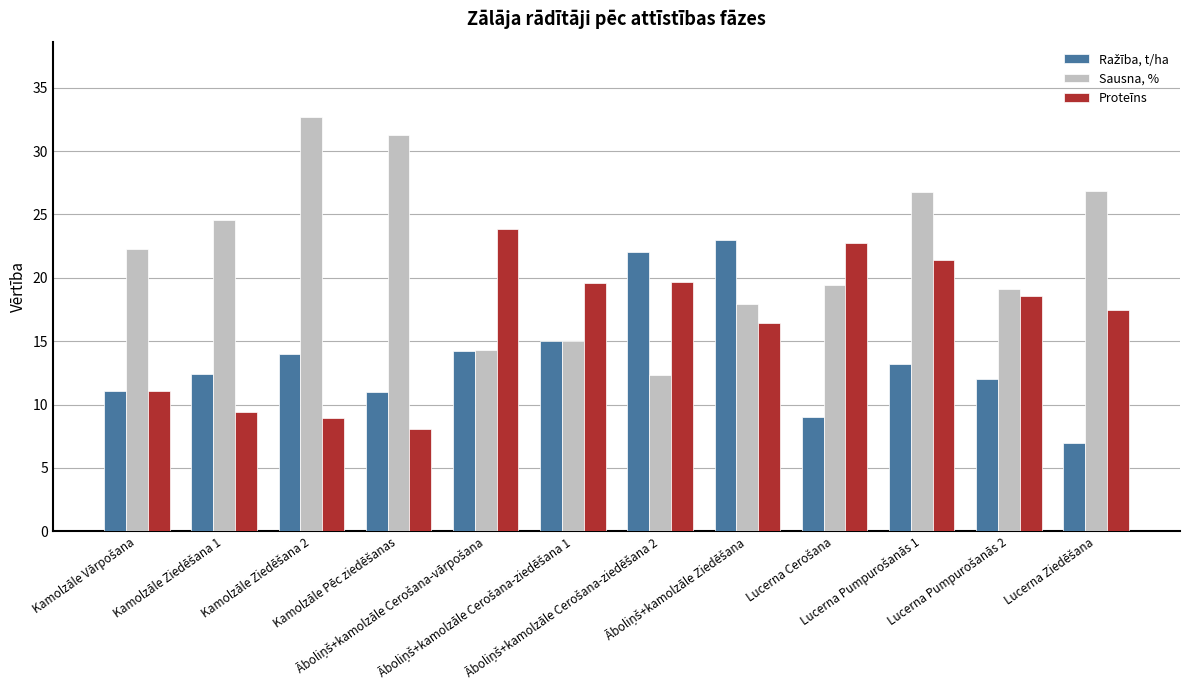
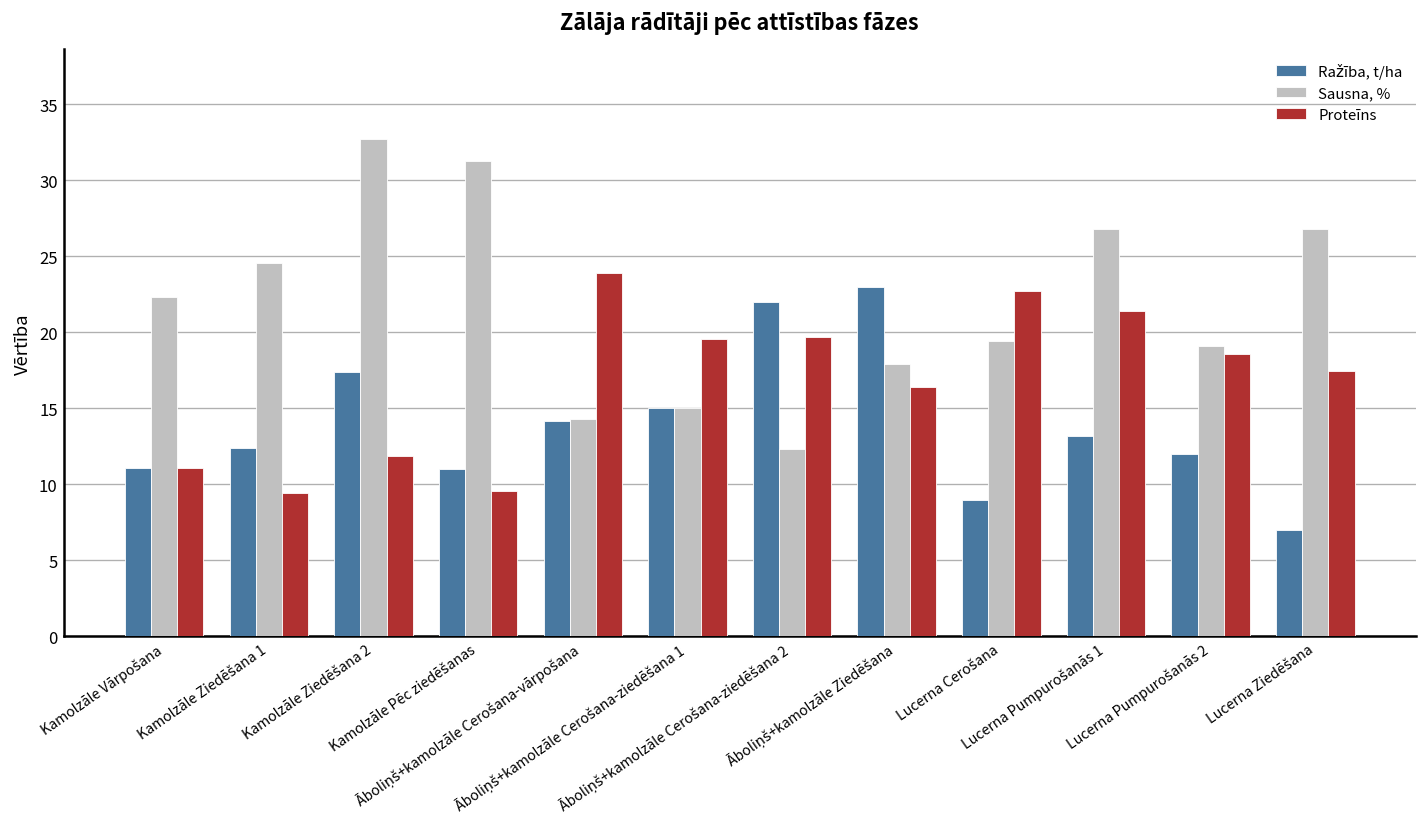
  {
    "Ražība, t/ha": {
      "Kamolzāle Vārpošana": 11.1,
      "Kamolzāle Ziedēšana 1": 12.4,
-     "Kamolzāle Ziedēšana 2": 14.0,
+     "Kamolzāle Ziedēšana 2": 17.4,
      "Kamolzāle Pēc ziedēšanas": 11.0,
      "Āboliņš+kamolzāle Cerošana-vārpošana": 14.2,
      "Āboliņš+kamolzāle Cerošana-ziedēšana 1": 15.1,
      "Āboliņš+kamolzāle Cerošana-ziedēšana 2": 22.0,
      "Āboliņš+kamolzāle Ziedēšana": 23.0,
      "Lucerna Cerošana": 9.0,
      "Lucerna Pumpurošanās 1": 13.2,
      "Lucerna Pumpurošanās 2": 12.0,
      "Lucerna Ziedēšana": 7.0
    },
    "Sausna, %": {
      "Kamolzāle Vārpošana": 22.3,
      "Kamolzāle Ziedēšana 1": 24.6,
      "Kamolzāle Ziedēšana 2": 32.7,
      "Kamolzāle Pēc ziedēšanas": 31.2,
      "Āboliņš+kamolzāle Cerošana-vārpošana": 14.3,
      "Āboliņš+kamolzāle Cerošana-ziedēšana 1": 15.1,
      "Āboliņš+kamolzāle Cerošana-ziedēšana 2": 12.3,
      "Āboliņš+kamolzāle Ziedēšana": 17.9,
      "Lucerna Cerošana": 19.4,
      "Lucerna Pumpurošanās 1": 26.8,
      "Lucerna Pumpurošanās 2": 19.1,
      "Lucerna Ziedēšana": 26.8
    },
    "Proteīns": {
      "Kamolzāle Vārpošana": 11.1,
      "Kamolzāle Ziedēšana 1": 9.4,
-     "Kamolzāle Ziedēšana 2": 9.0,
-     "Kamolzāle Pēc ziedēšanas": 8.1,
+     "Kamolzāle Ziedēšana 2": 11.9,
+     "Kamolzāle Pēc ziedēšanas": 9.6,
      "Āboliņš+kamolzāle Cerošana-vārpošana": 23.9,
      "Āboliņš+kamolzāle Cerošana-ziedēšana 1": 19.6,
      "Āboliņš+kamolzāle Cerošana-ziedēšana 2": 19.7,
      "Āboliņš+kamolzāle Ziedēšana": 16.4,
      "Lucerna Cerošana": 22.7,
      "Lucerna Pumpurošanās 1": 21.4,
      "Lucerna Pumpurošanās 2": 18.6,
      "Lucerna Ziedēšana": 17.5
    }
  }
